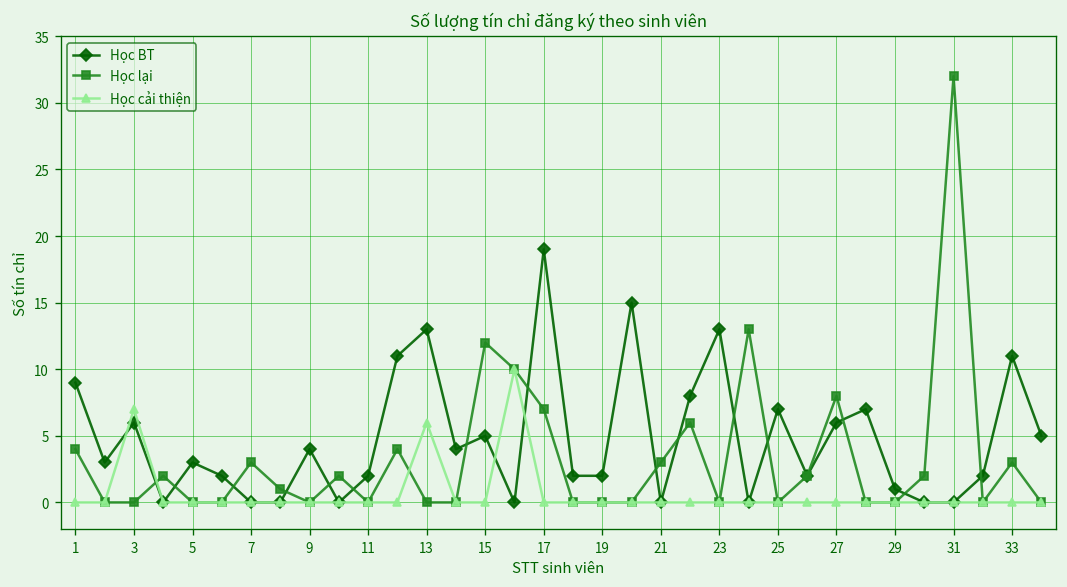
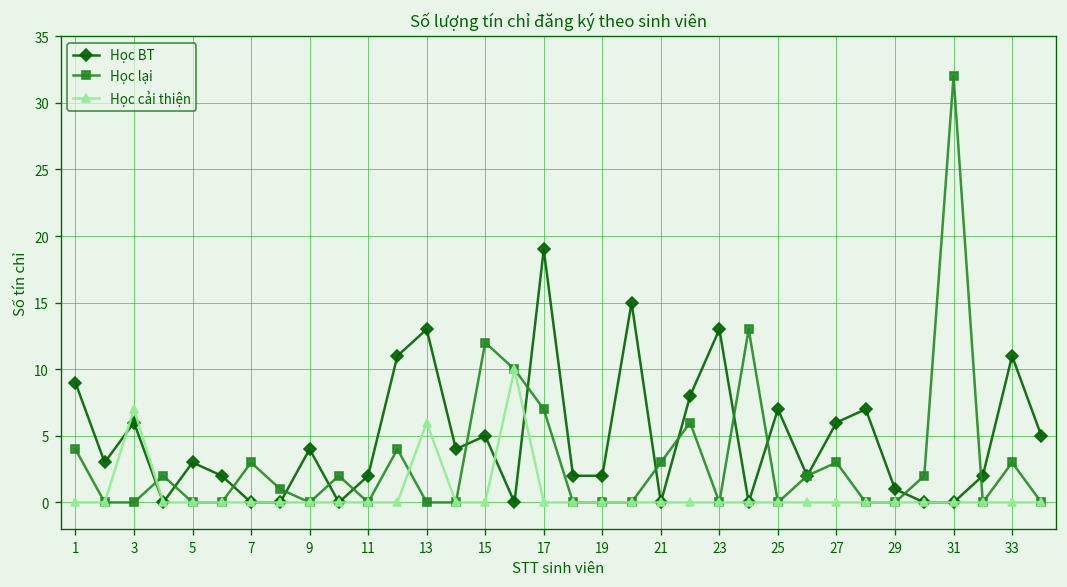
  {
    "Học BT": {
      "1": 9,
      "3": 6,
      "5": 3,
      "9": 4,
      "11": 2,
      "13": 13,
      "15": 5,
      "17": 19,
      "19": 2,
      "23": 13,
      "25": 7,
      "27": 6,
      "29": 1,
      "33": 11
    },
    "Học lại": {
      "1": 4,
      "3": 0,
      "7": 3,
      "13": 0,
      "15": 12,
      "17": 7,
      "21": 3,
-     "27": 8,
+     "27": 3,
      "31": 32,
      "33": 3
    },
    "Học cải thiện": {
      "1": 0,
      "3": 7,
      "13": 6,
      "15": 0,
      "17": 0,
      "27": 0,
      "33": 0
    }
  }
